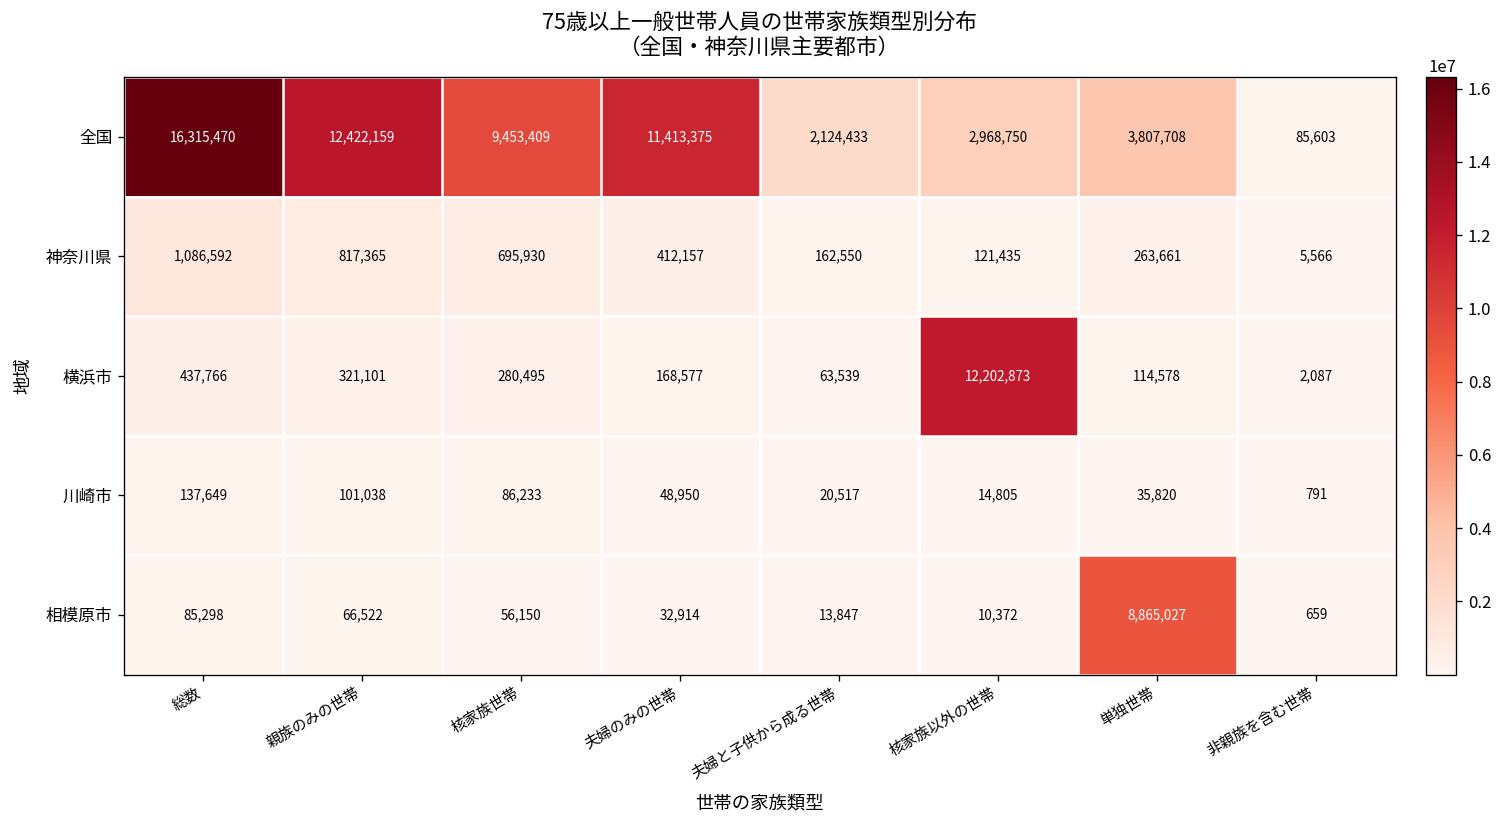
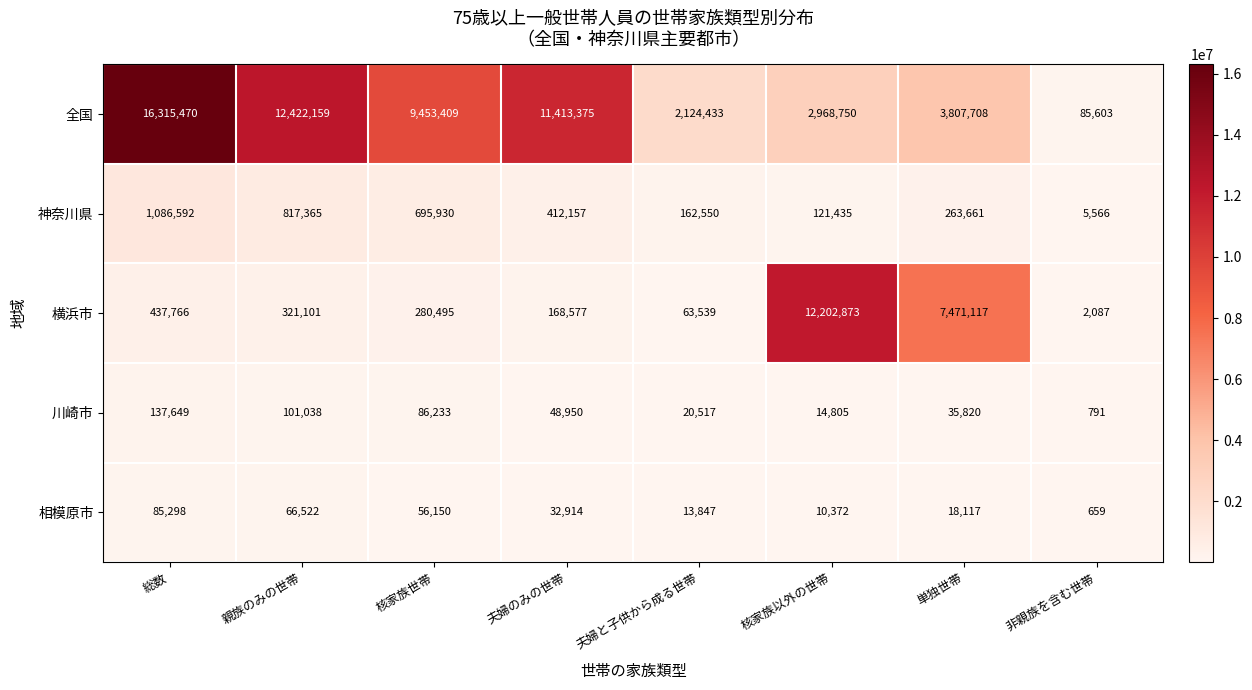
  {
    "全国": {
      "総数": "16,315,470",
      "親族のみの世帯": "12,422,159",
      "核家族世帯": "9,453,409",
      "夫婦のみの世帯": "11,413,375",
      "夫婦と子供から成る世帯": "2,124,433",
      "核家族以外の世帯": "2,968,750",
      "単独世帯": "3,807,708",
      "非親族を含む世帯": "85,603"
    },
    "神奈川県": {
      "総数": "1,086,592",
      "親族のみの世帯": "817,365",
      "核家族世帯": "695,930",
      "夫婦のみの世帯": "412,157",
      "夫婦と子供から成る世帯": "162,550",
      "核家族以外の世帯": "121,435",
      "単独世帯": "263,661",
      "非親族を含む世帯": "5,566"
    },
    "横浜市": {
      "総数": "437,766",
      "親族のみの世帯": "321,101",
      "核家族世帯": "280,495",
      "夫婦のみの世帯": "168,577",
      "夫婦と子供から成る世帯": "63,539",
      "核家族以外の世帯": "12,202,873",
-     "単独世帯": "114,578",
+     "単独世帯": "7,471,117",
      "非親族を含む世帯": "2,087"
    },
    "川崎市": {
      "総数": "137,649",
      "親族のみの世帯": "101,038",
      "核家族世帯": "86,233",
      "夫婦のみの世帯": "48,950",
      "夫婦と子供から成る世帯": "20,517",
      "核家族以外の世帯": "14,805",
      "単独世帯": "35,820",
      "非親族を含む世帯": "791"
    },
    "相模原市": {
      "総数": "85,298",
      "親族のみの世帯": "66,522",
      "核家族世帯": "56,150",
      "夫婦のみの世帯": "32,914",
      "夫婦と子供から成る世帯": "13,847",
      "核家族以外の世帯": "10,372",
-     "単独世帯": "8,865,027",
+     "単独世帯": "18,117",
      "非親族を含む世帯": "659"
    }
  }
